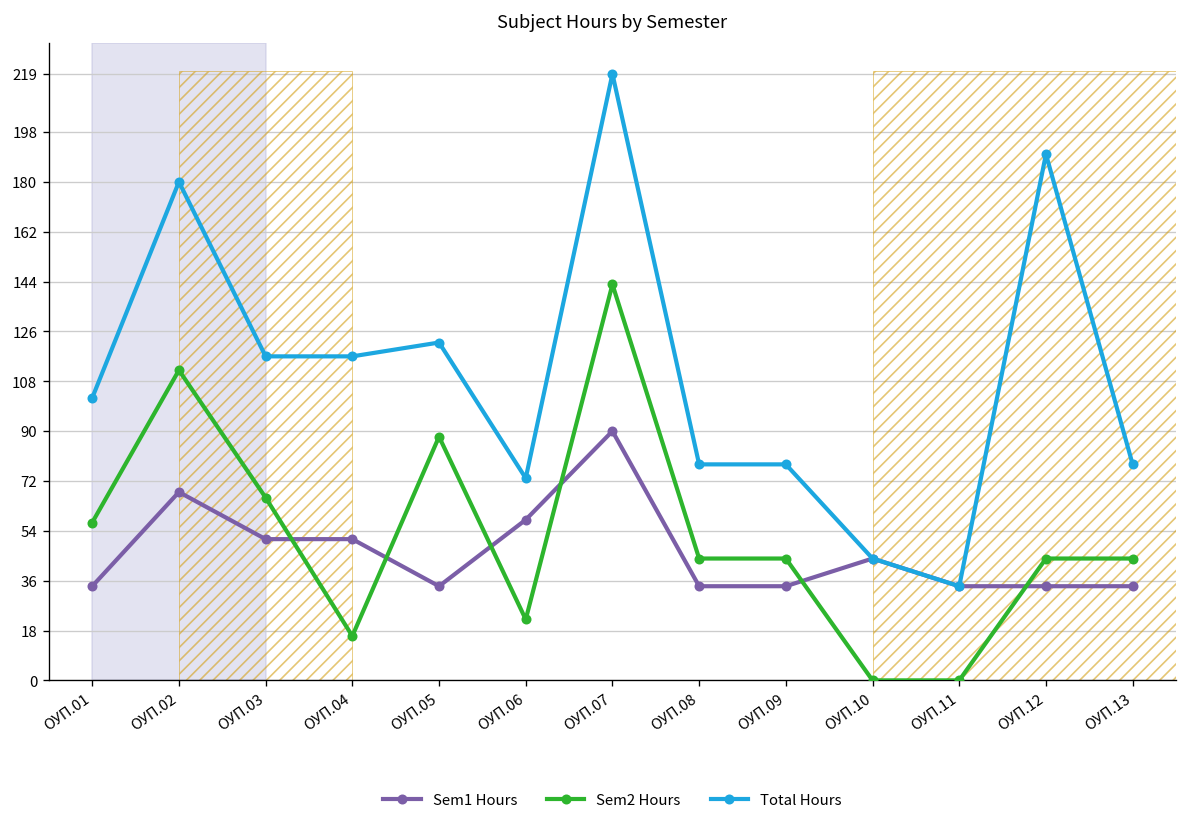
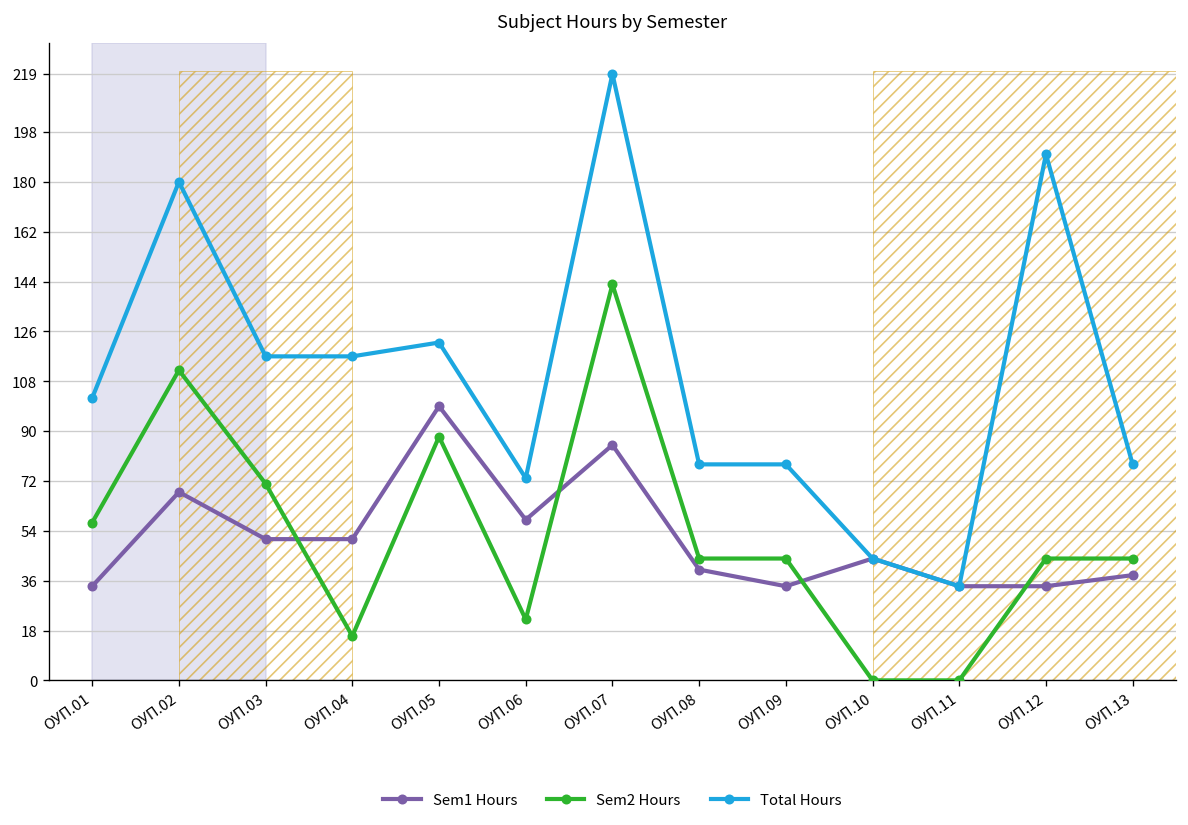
  {
    "Sem1 Hours": {
      "ОУП.01": 34,
      "ОУП.02": 68,
      "ОУП.03": 51,
      "ОУП.04": 51,
-     "ОУП.05": 34,
+     "ОУП.05": 99,
      "ОУП.06": 58,
-     "ОУП.07": 90,
-     "ОУП.08": 34,
+     "ОУП.07": 85,
+     "ОУП.08": 40,
      "ОУП.09": 34,
      "ОУП.12": 34,
-     "ОУП.13": 34
+     "ОУП.13": 38
    },
    "Sem2 Hours": {
      "ОУП.01": 57,
      "ОУП.02": 112,
-     "ОУП.03": 66,
+     "ОУП.03": 71,
      "ОУП.04": 16,
      "ОУП.05": 88,
      "ОУП.06": 22,
      "ОУП.07": 143,
      "ОУП.08": 44,
      "ОУП.09": 44,
      "ОУП.10": 0,
      "ОУП.11": 0,
      "ОУП.12": 44,
      "ОУП.13": 44
    },
    "Total Hours": {
      "ОУП.01": 102,
      "ОУП.02": 180,
      "ОУП.03": 117,
      "ОУП.04": 117,
      "ОУП.05": 122,
      "ОУП.06": 73,
      "ОУП.07": 219,
      "ОУП.08": 78,
      "ОУП.09": 78,
      "ОУП.12": 190,
      "ОУП.13": 78
    }
  }
